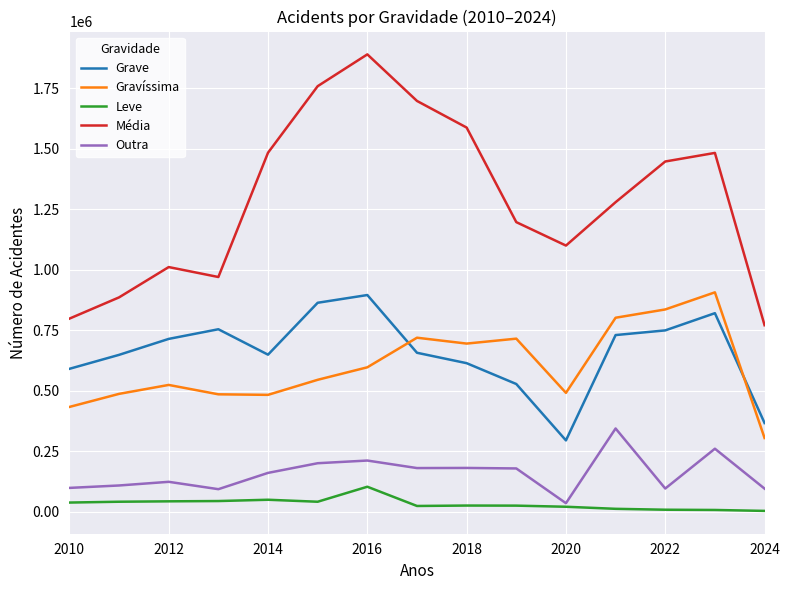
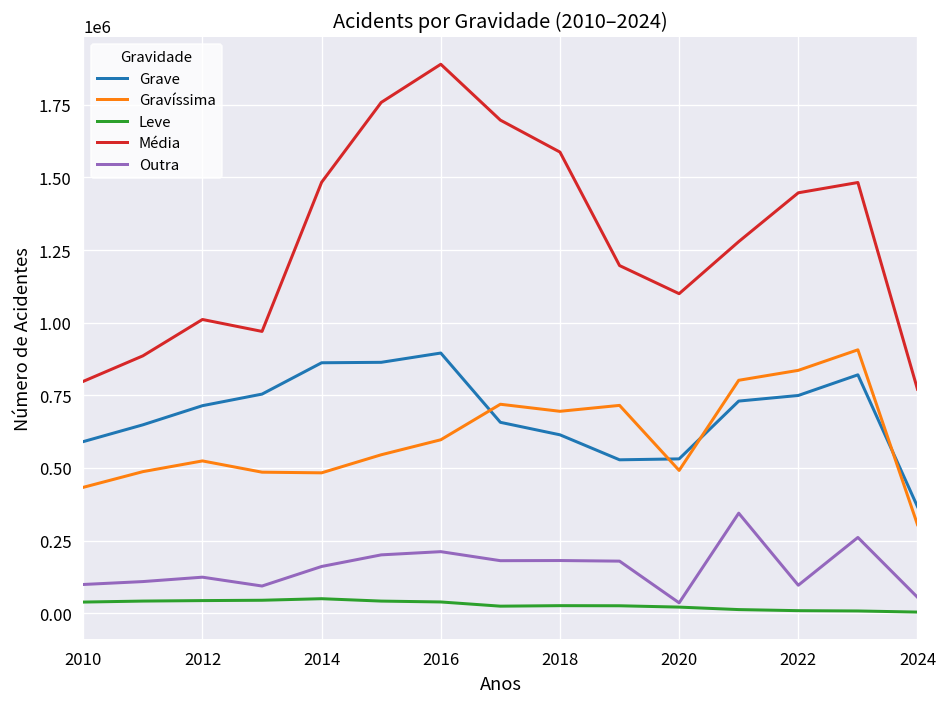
  {
    "Grave": {
      "2010": 590000,
      "2012": 710000,
-     "2014": 650000,
+     "2014": 860000,
      "2016": 900000,
      "2018": 610000,
-     "2020": 300000,
+     "2020": 530000,
      "2022": 750000,
      "2024": 370000
    },
    "Gravíssima": {
      "2010": 430000,
      "2012": 520000,
      "2014": 480000,
      "2016": 600000,
      "2018": 690000,
      "2020": 490000,
      "2022": 840000,
      "2024": 300000
    },
    "Leve": {
      "2010": 40000,
      "2012": 40000,
      "2014": 50000,
-     "2016": 100000,
+     "2016": 40000,
      "2018": 30000,
      "2020": 20000,
      "2022": 10000,
      "2024": 0
    },
    "Média": {
      "2010": 800000,
      "2012": 1010000,
      "2014": 1480000,
      "2016": 1890000,
      "2018": 1590000,
      "2020": 1100000,
      "2022": 1450000,
      "2024": 770000
    },
    "Outra": {
      "2010": 100000,
      "2012": 120000,
      "2014": 160000,
      "2016": 210000,
      "2018": 180000,
      "2020": 40000,
      "2022": 100000,
-     "2024": 100000
+     "2024": 50000
    }
  }
